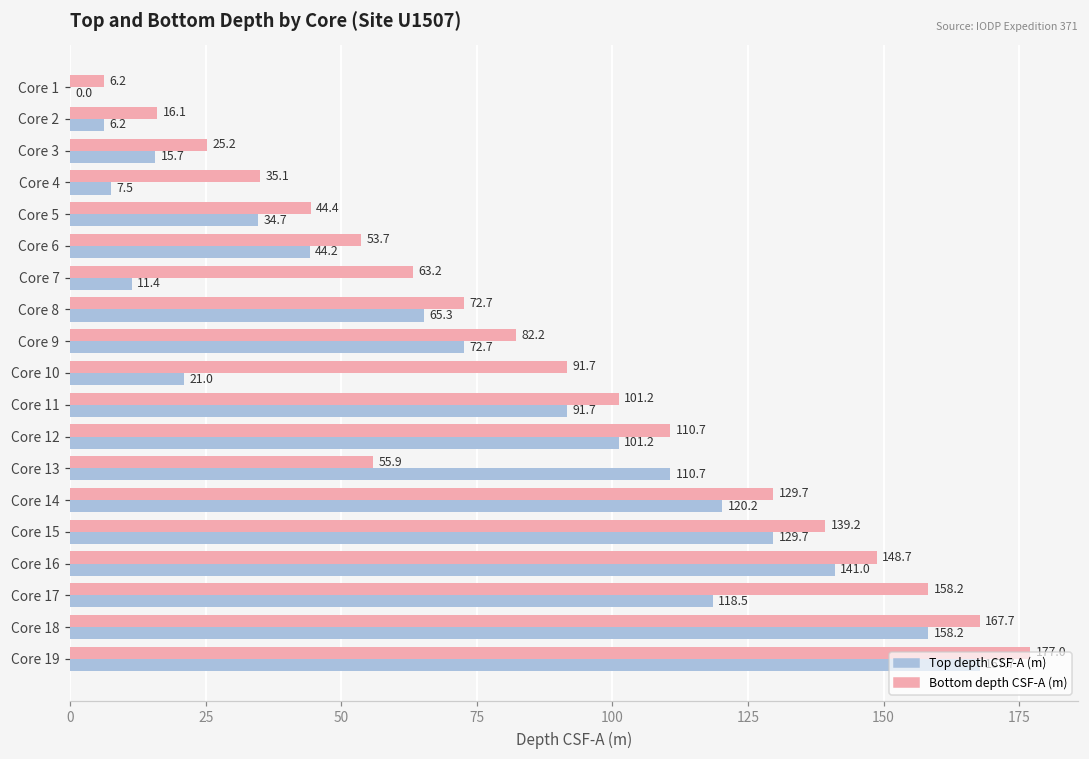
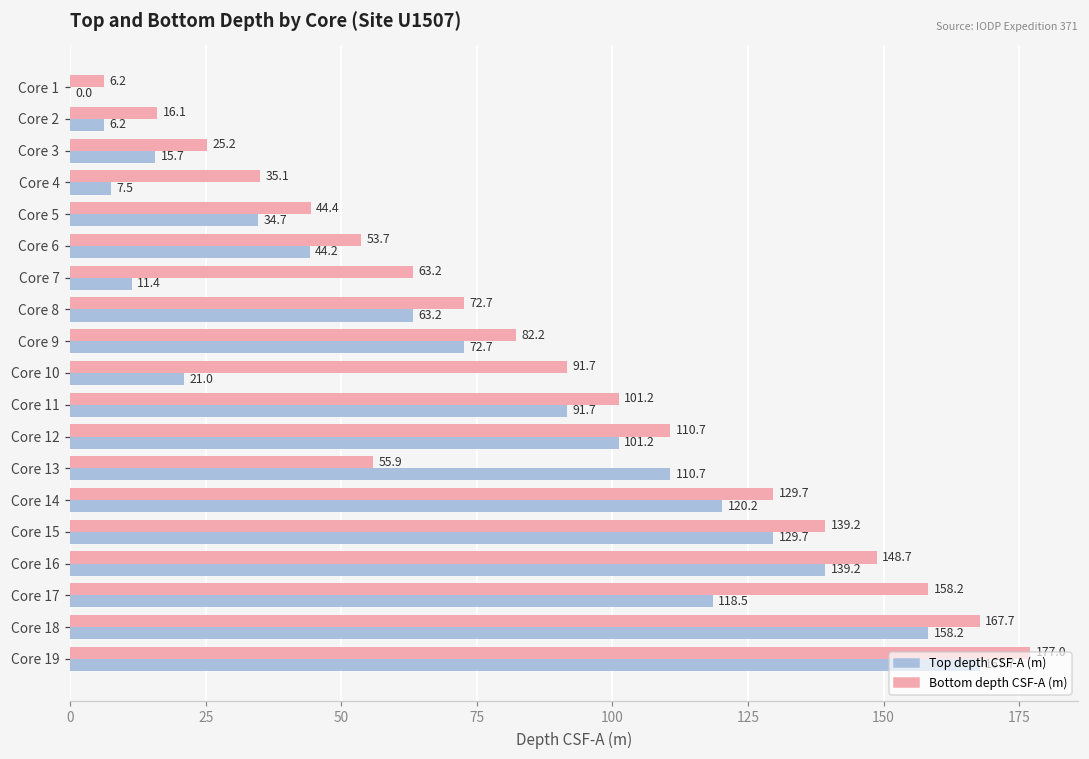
  {
    "Top depth CSF-A (m)": {
      "Core 1": 0.0,
      "Core 2": 6.2,
      "Core 3": 15.7,
      "Core 4": 7.5,
      "Core 5": 34.7,
      "Core 6": 44.2,
      "Core 7": 11.4,
-     "Core 8": 65.3,
+     "Core 8": 63.2,
      "Core 9": 72.7,
      "Core 10": 21.0,
      "Core 11": 91.7,
      "Core 12": 101.2,
      "Core 13": 110.7,
      "Core 14": 120.2,
      "Core 15": 129.7,
-     "Core 16": 141.0,
+     "Core 16": 139.2,
      "Core 17": 118.5,
      "Core 18": 158.2
    },
    "Bottom depth CSF-A (m)": {
      "Core 1": 6.2,
      "Core 2": 16.1,
      "Core 3": 25.2,
      "Core 4": 35.1,
      "Core 5": 44.4,
      "Core 6": 53.7,
      "Core 7": 63.2,
      "Core 8": 72.7,
      "Core 9": 82.2,
      "Core 10": 91.7,
      "Core 11": 101.2,
      "Core 12": 110.7,
      "Core 13": 55.9,
      "Core 14": 129.7,
      "Core 15": 139.2,
      "Core 16": 148.7,
      "Core 17": 158.2,
      "Core 18": 167.7
    }
  }
